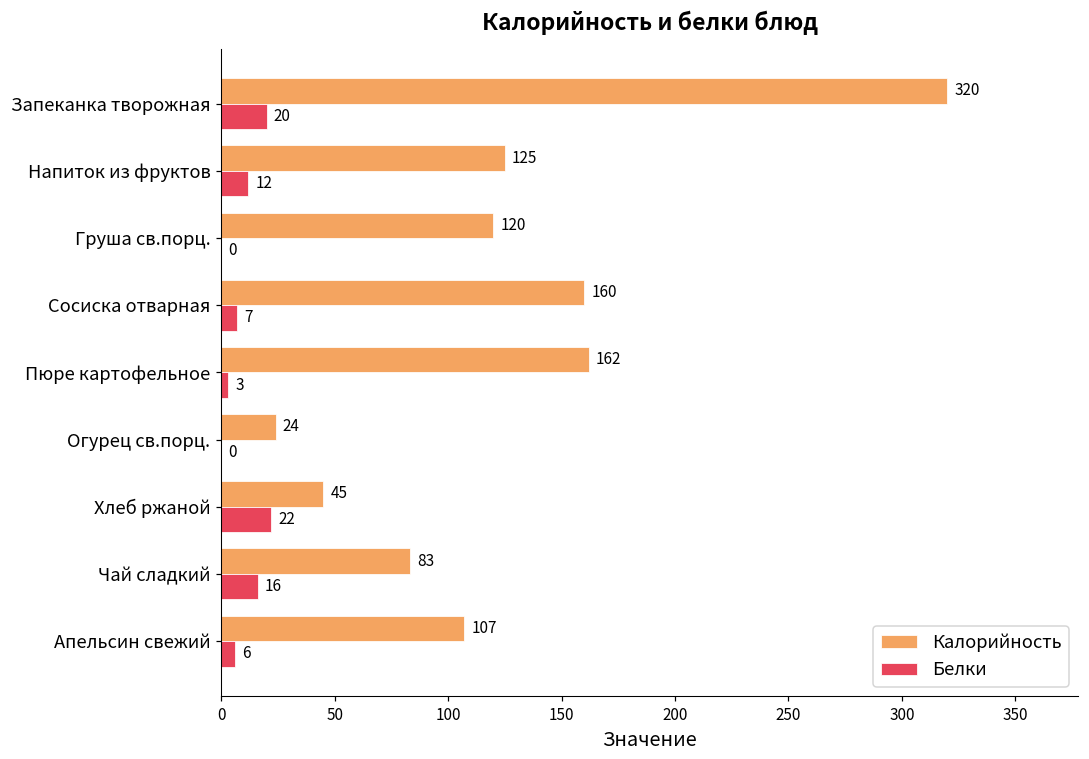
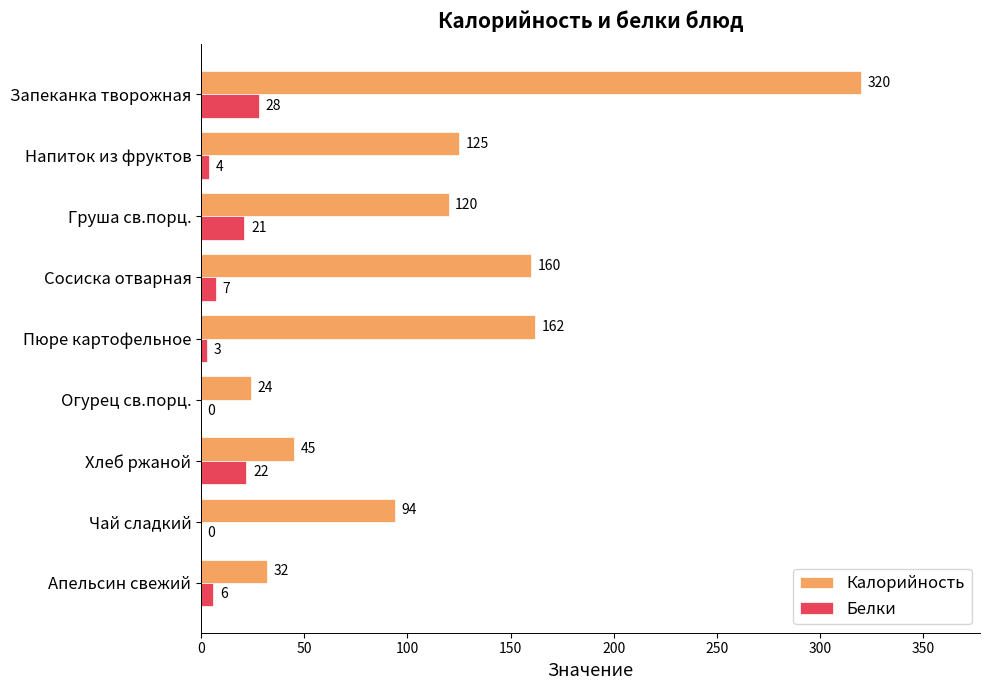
  {
    "Калорийность": {
      "Запеканка творожная": 320,
      "Напиток из фруктов": 125,
      "Груша св.порц.": 120,
      "Сосиска отварная": 160,
      "Пюре картофельное": 162,
      "Огурец св.порц.": 24,
      "Хлеб ржаной": 45,
-     "Чай сладкий": 83,
-     "Апельсин свежий": 107
+     "Чай сладкий": 94,
+     "Апельсин свежий": 32
    },
    "Белки": {
-     "Запеканка творожная": 20,
-     "Напиток из фруктов": 12,
-     "Груша св.порц.": 0,
+     "Запеканка творожная": 28,
+     "Напиток из фруктов": 4,
+     "Груша св.порц.": 21,
      "Сосиска отварная": 7,
      "Пюре картофельное": 3,
      "Огурец св.порц.": 0,
      "Хлеб ржаной": 22,
-     "Чай сладкий": 16,
+     "Чай сладкий": 0,
      "Апельсин свежий": 6
    }
  }
